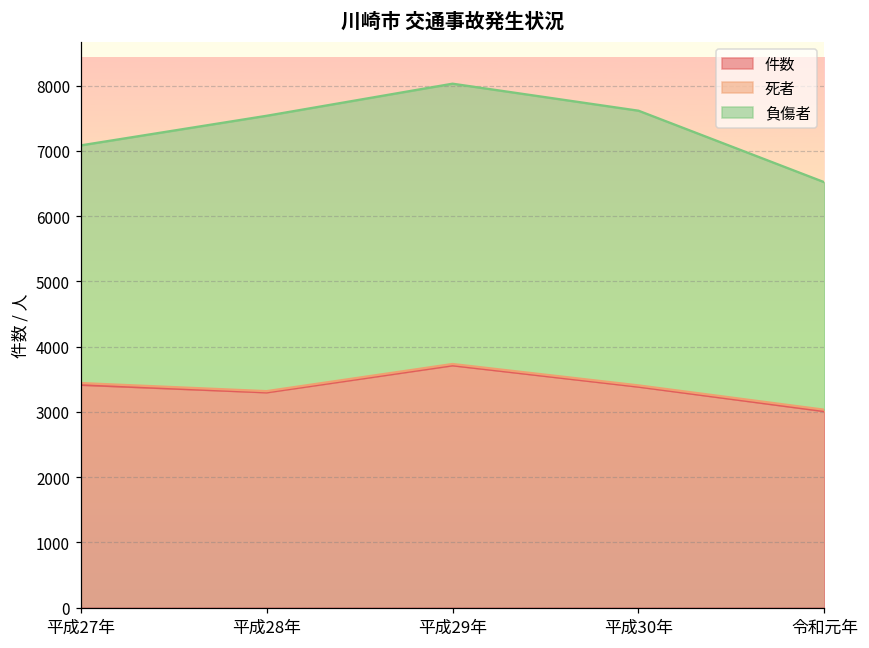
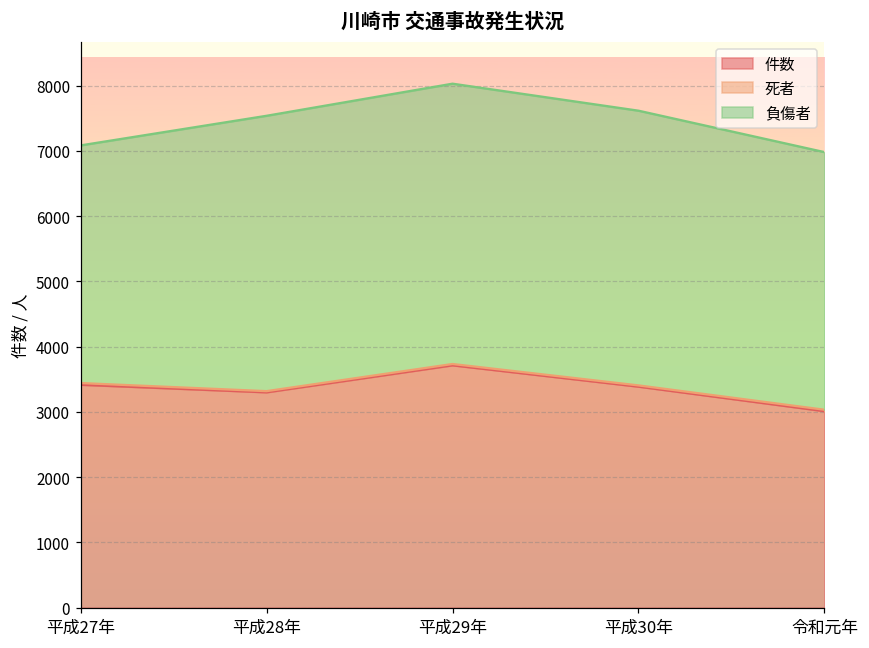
  {
    "負傷者": {
      "平成27年": 3600,
      "平成28年": 4200,
      "平成29年": 4300,
      "平成30年": 4200,
-     "令和元年": 3500
+     "令和元年": 3900
    }
  }
